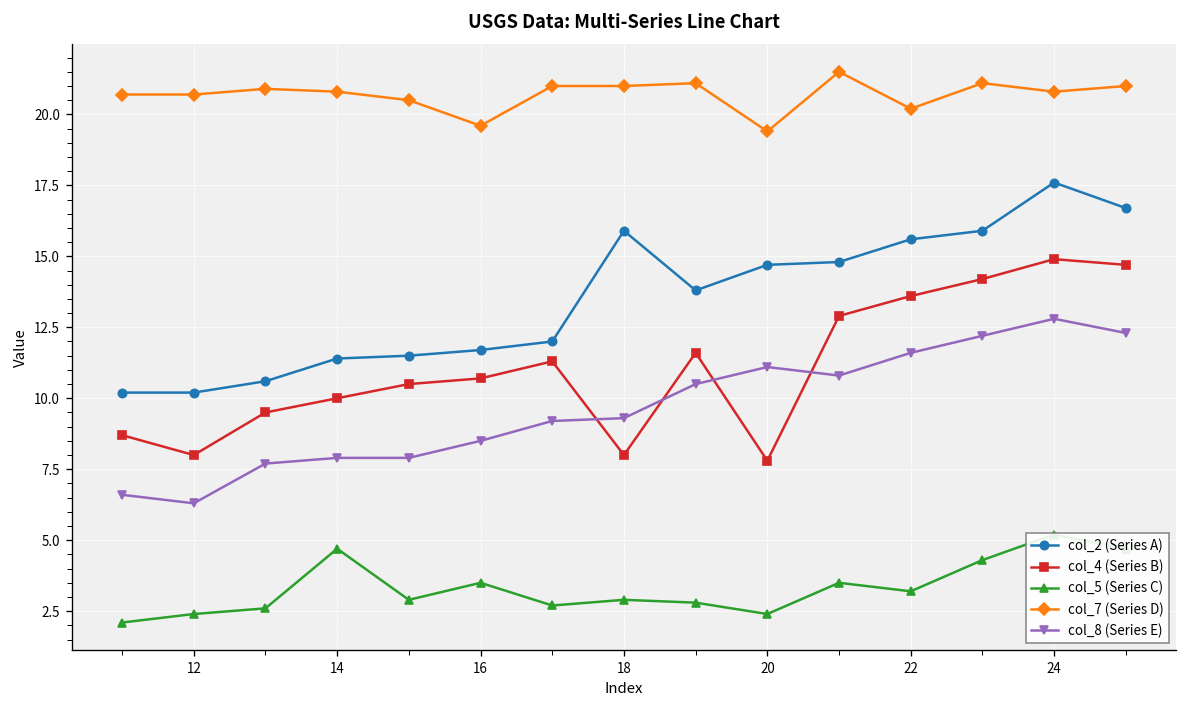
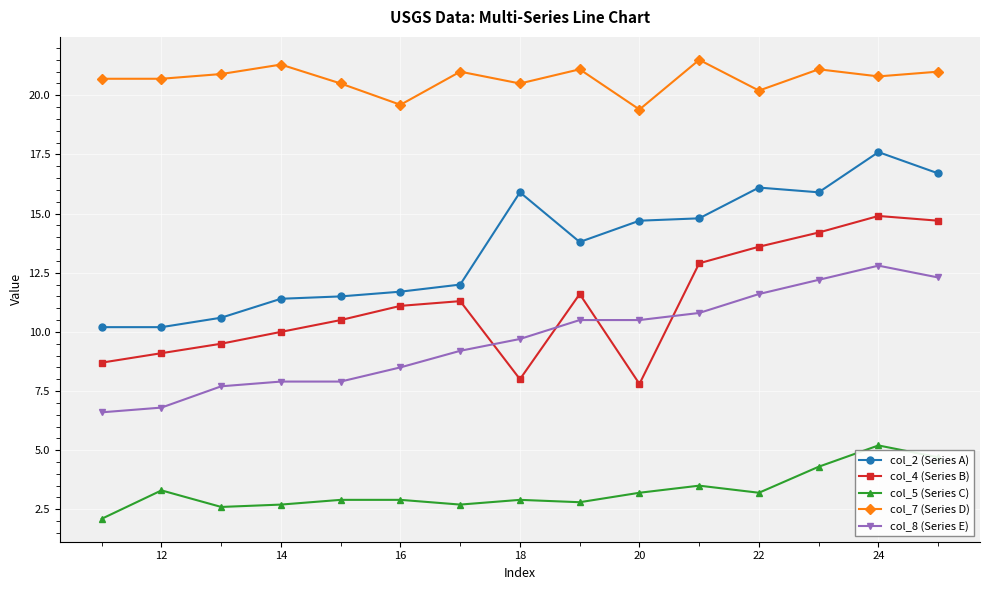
  {
    "col_2 (Series A)": {
      "12": 10.2,
      "14": 11.4,
      "16": 11.7,
      "18": 15.9,
      "20": 14.7,
-     "22": 15.6,
+     "22": 16.1,
      "24": 17.6
    },
    "col_4 (Series B)": {
-     "12": 8.0,
+     "12": 9.1,
      "14": 10.0,
-     "16": 10.7,
+     "16": 11.1,
      "18": 8.0,
      "20": 7.8,
      "22": 13.6,
      "24": 14.9
    },
    "col_5 (Series C)": {
-     "12": 2.4,
-     "14": 4.7,
-     "16": 3.5,
+     "12": 3.3,
+     "14": 2.7,
+     "16": 2.9,
      "18": 2.9,
-     "20": 2.4,
+     "20": 3.2,
      "22": 3.2,
      "24": 5.2
    },
    "col_7 (Series D)": {
      "12": 20.7,
-     "14": 20.8,
+     "14": 21.3,
      "16": 19.6,
-     "18": 21.0,
+     "18": 20.5,
      "20": 19.4,
      "22": 20.2,
      "24": 20.8
    },
    "col_8 (Series E)": {
-     "12": 6.3,
+     "12": 6.8,
      "14": 7.9,
      "16": 8.5,
-     "18": 9.3,
-     "20": 11.1,
+     "18": 9.7,
+     "20": 10.5,
      "22": 11.6,
      "24": 12.8
    }
  }
